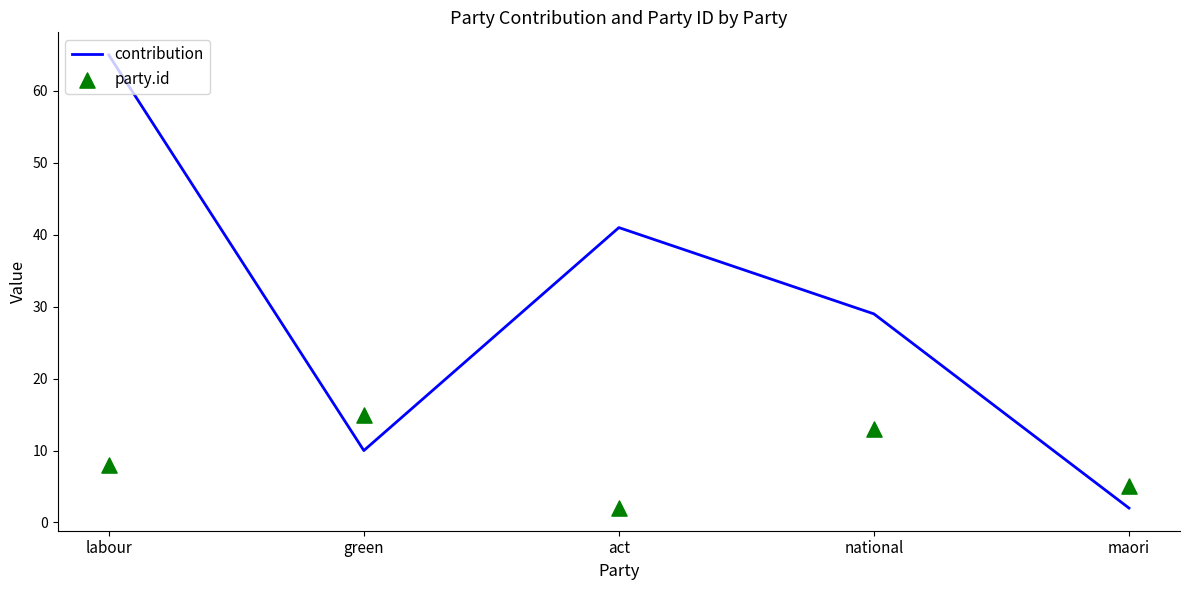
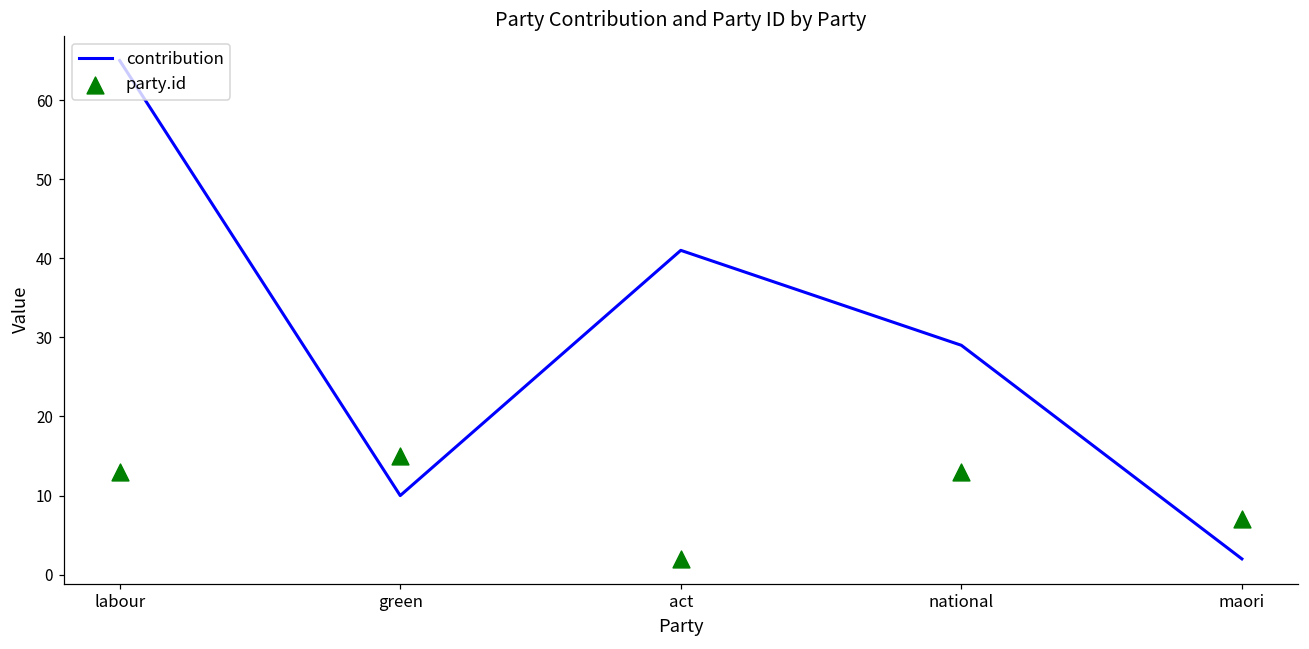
  {
    "party.id": {
-     "labour": 8,
-     "maori": 5
+     "labour": 13,
+     "maori": 7
    },
    "contribution": {
      "green": 10,
      "act": 41,
      "national": 29,
      "maori": 2
    }
  }
